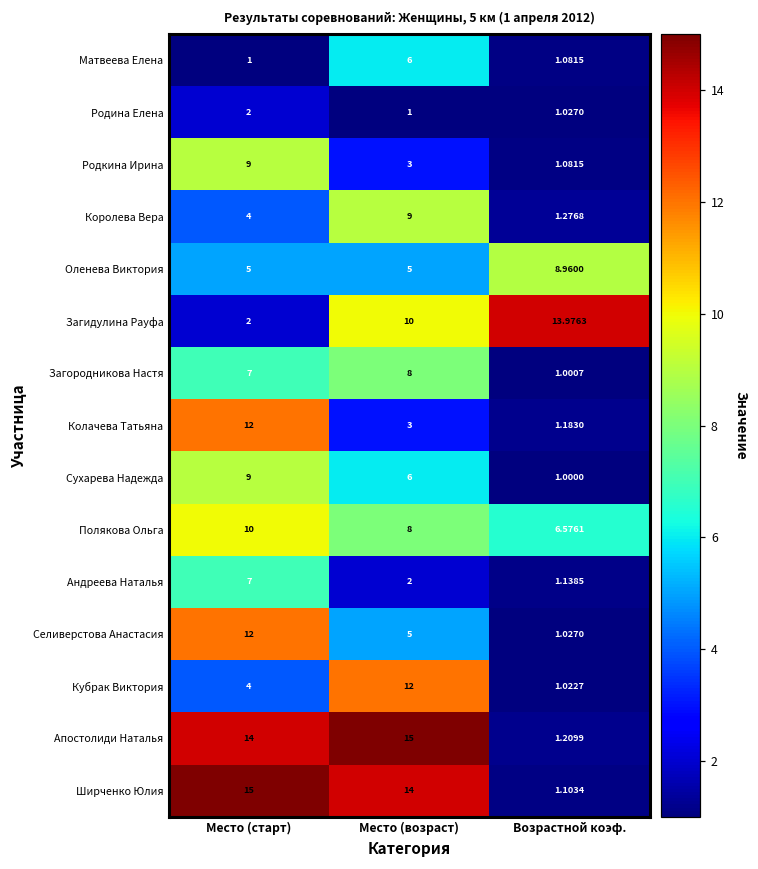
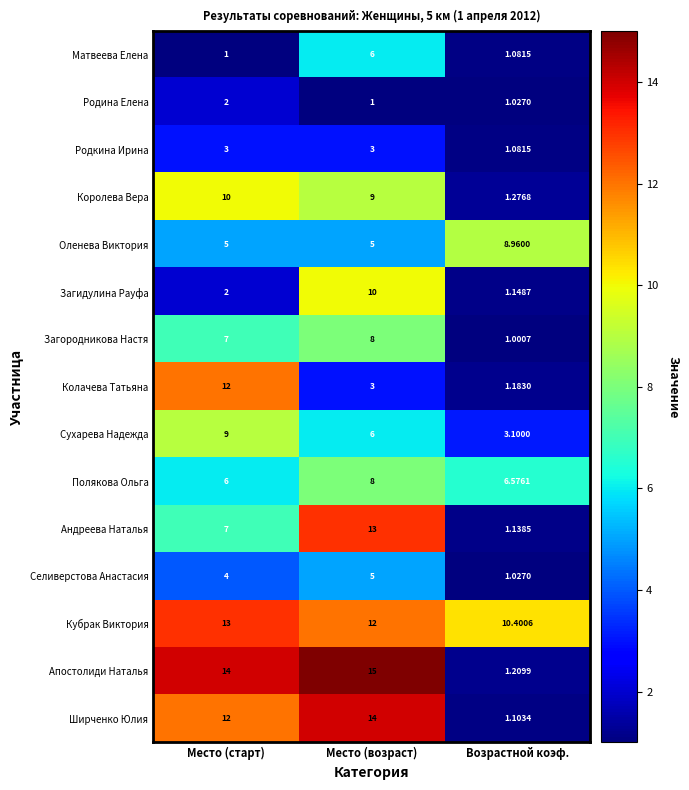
  {
    "Матвеева Елена": {
      "Место (старт)": 1,
      "Место (возраст)": 6,
      "Возрастной коэф.": 1.0815
    },
    "Родина Елена": {
      "Место (старт)": 2,
      "Место (возраст)": 1,
      "Возрастной коэф.": 1.0270
    },
    "Родкина Ирина": {
-     "Место (старт)": 9,
+     "Место (старт)": 3,
      "Место (возраст)": 3,
      "Возрастной коэф.": 1.0815
    },
    "Королева Вера": {
-     "Место (старт)": 4,
+     "Место (старт)": 10,
      "Место (возраст)": 9,
      "Возрастной коэф.": 1.2768
    },
    "Оленева Виктория": {
      "Место (старт)": 5,
      "Место (возраст)": 5,
      "Возрастной коэф.": 8.9600
    },
    "Загидулина Рауфа": {
      "Место (старт)": 2,
      "Место (возраст)": 10,
-     "Возрастной коэф.": 13.9763
+     "Возрастной коэф.": 1.1487
    },
    "Загородникова Настя": {
      "Место (старт)": 7,
      "Место (возраст)": 8,
      "Возрастной коэф.": 1.0007
    },
    "Колачева Татьяна": {
      "Место (старт)": 12,
      "Место (возраст)": 3,
      "Возрастной коэф.": 1.1830
    },
    "Сухарева Надежда": {
      "Место (старт)": 9,
      "Место (возраст)": 6,
-     "Возрастной коэф.": 1.0000
+     "Возрастной коэф.": 3.1000
    },
    "Полякова Ольга": {
-     "Место (старт)": 10,
+     "Место (старт)": 6,
      "Место (возраст)": 8,
      "Возрастной коэф.": 6.5761
    },
    "Андреева Наталья": {
      "Место (старт)": 7,
-     "Место (возраст)": 2,
+     "Место (возраст)": 13,
      "Возрастной коэф.": 1.1385
    },
    "Селиверстова Анастасия": {
-     "Место (старт)": 12,
+     "Место (старт)": 4,
      "Место (возраст)": 5,
      "Возрастной коэф.": 1.0270
    },
    "Кубрак Виктория": {
-     "Место (старт)": 4,
+     "Место (старт)": 13,
      "Место (возраст)": 12,
-     "Возрастной коэф.": 1.0227
+     "Возрастной коэф.": 10.4006
    },
    "Апостолиди Наталья": {
      "Место (старт)": 14,
      "Место (возраст)": 15,
      "Возрастной коэф.": 1.2099
    },
    "Ширченко Юлия": {
-     "Место (старт)": 15,
+     "Место (старт)": 12,
      "Место (возраст)": 14,
      "Возрастной коэф.": 1.1034
    }
  }
